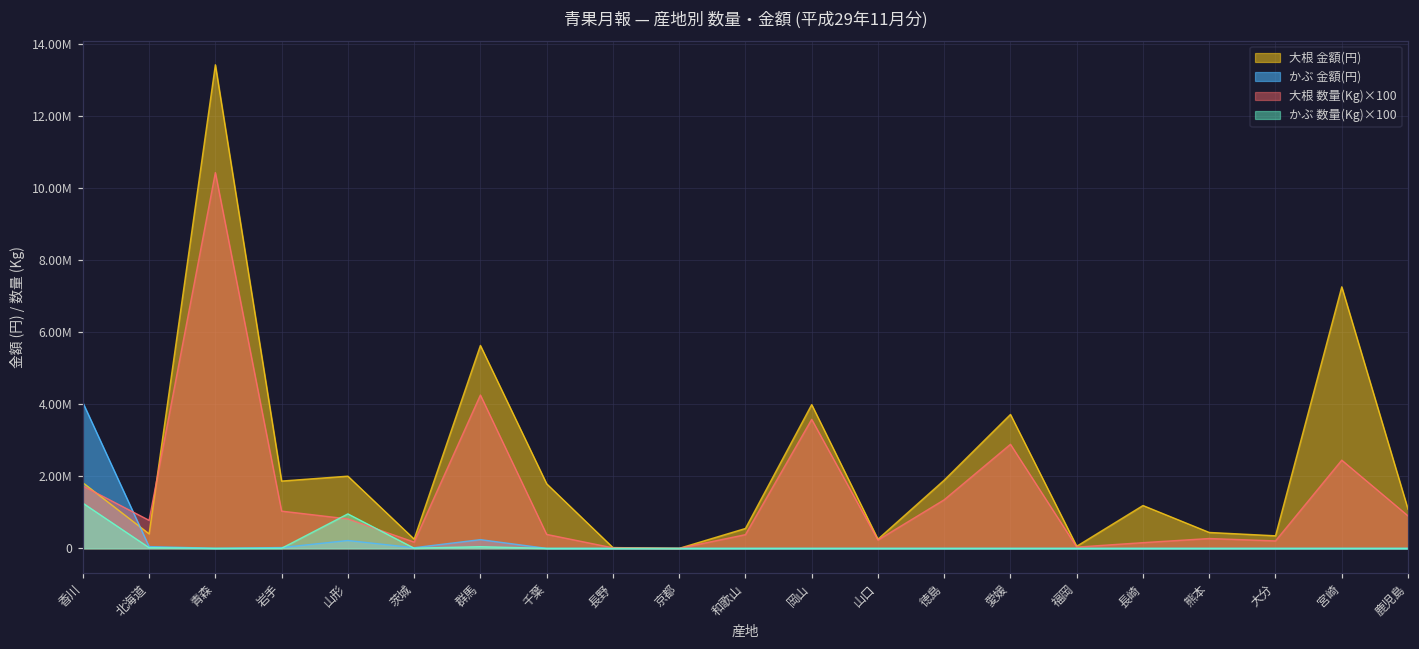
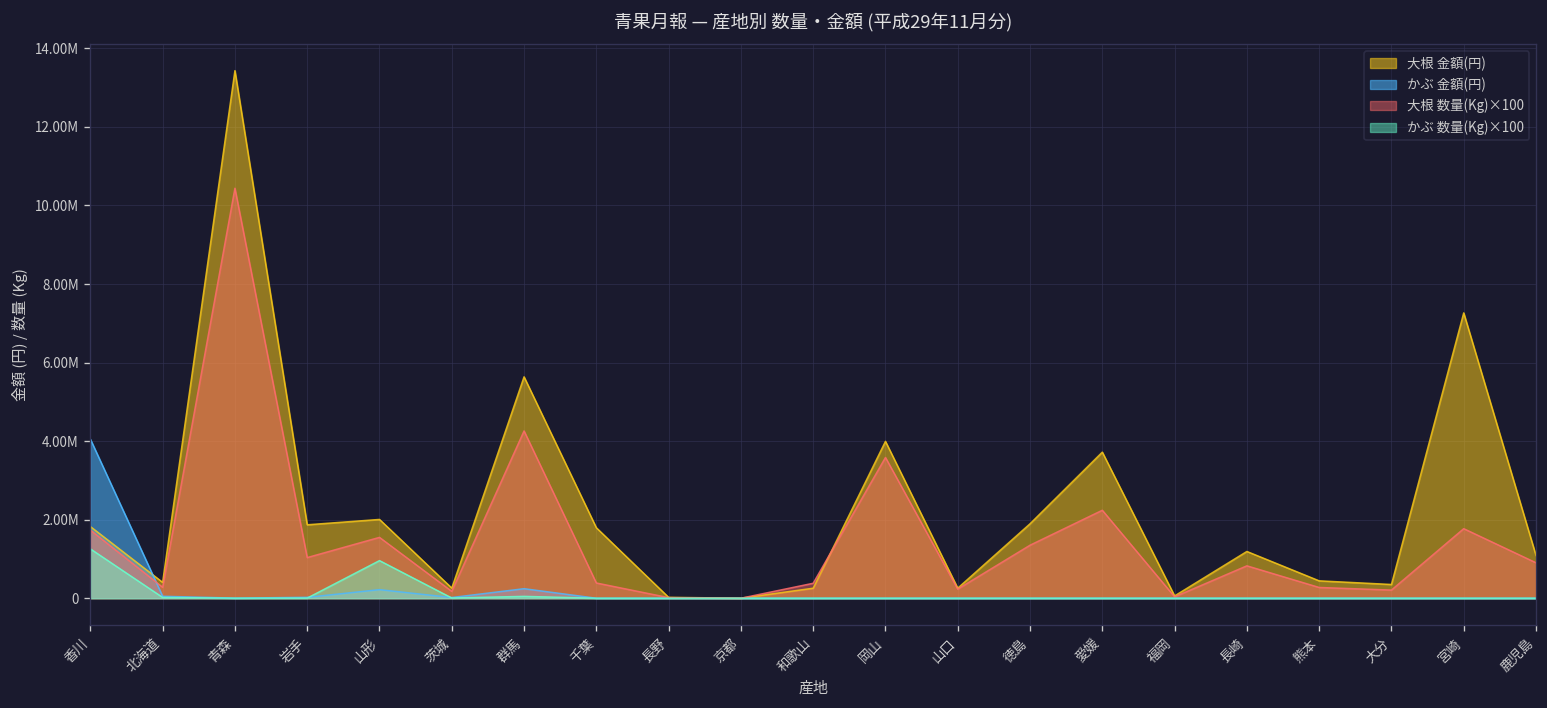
  {
    "大根 金額(円)": {
      "香川": 1800000,
      "北海道": 400000,
      "青森": 13400000,
      "岩手": 1900000,
      "山形": 2000000,
      "茨城": 300000,
      "群馬": 5600000,
      "千葉": 1800000,
-     "和歌山": 600000,
+     "和歌山": 300000,
      "岡山": 4000000,
      "徳島": 1900000,
      "愛媛": 3700000,
      "長崎": 1200000,
      "熊本": 400000,
      "大分": 300000,
      "宮崎": 7300000,
      "鹿児島": 1100000
    },
    "かぶ 金額(円)": {
      "香川": 4100000,
      "山形": 200000,
      "群馬": 200000
    },
    "大根 数量(Kg)×100": {
      "香川": 1700000,
-     "北海道": 800000,
+     "北海道": 300000,
      "青森": 10400000,
      "岩手": 1000000,
-     "山形": 800000,
+     "山形": 1500000,
      "茨城": 200000,
      "群馬": 4300000,
      "千葉": 400000,
      "和歌山": 400000,
      "岡山": 3600000,
      "徳島": 1400000,
-     "愛媛": 2900000,
-     "長崎": 200000,
+     "愛媛": 2200000,
+     "長崎": 800000,
      "熊本": 300000,
      "大分": 200000,
-     "宮崎": 2500000,
+     "宮崎": 1800000,
      "鹿児島": 900000
    },
    "かぶ 数量(Kg)×100": {
      "香川": 1300000,
      "山形": 1000000,
      "群馬": 0
    }
  }
